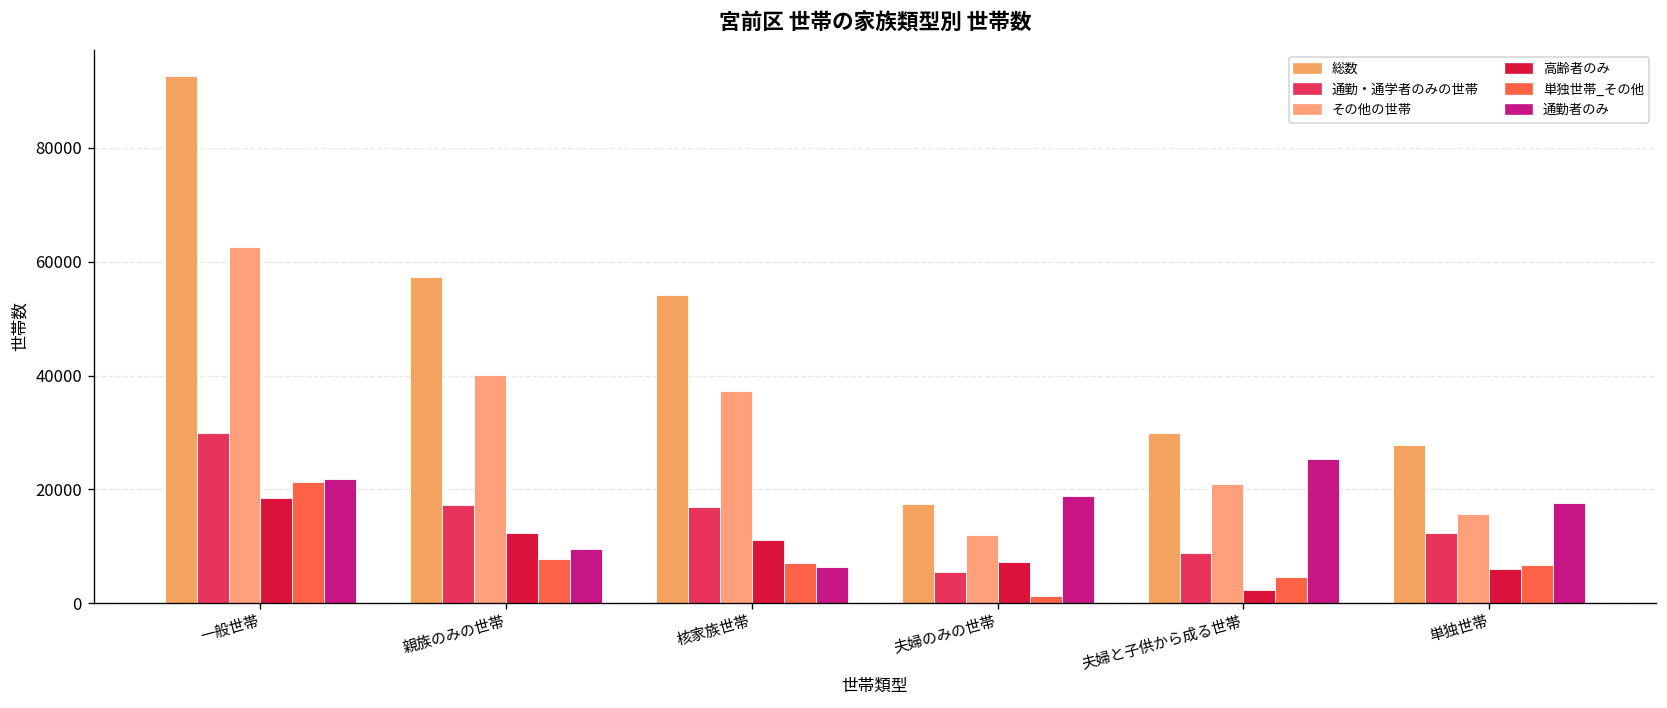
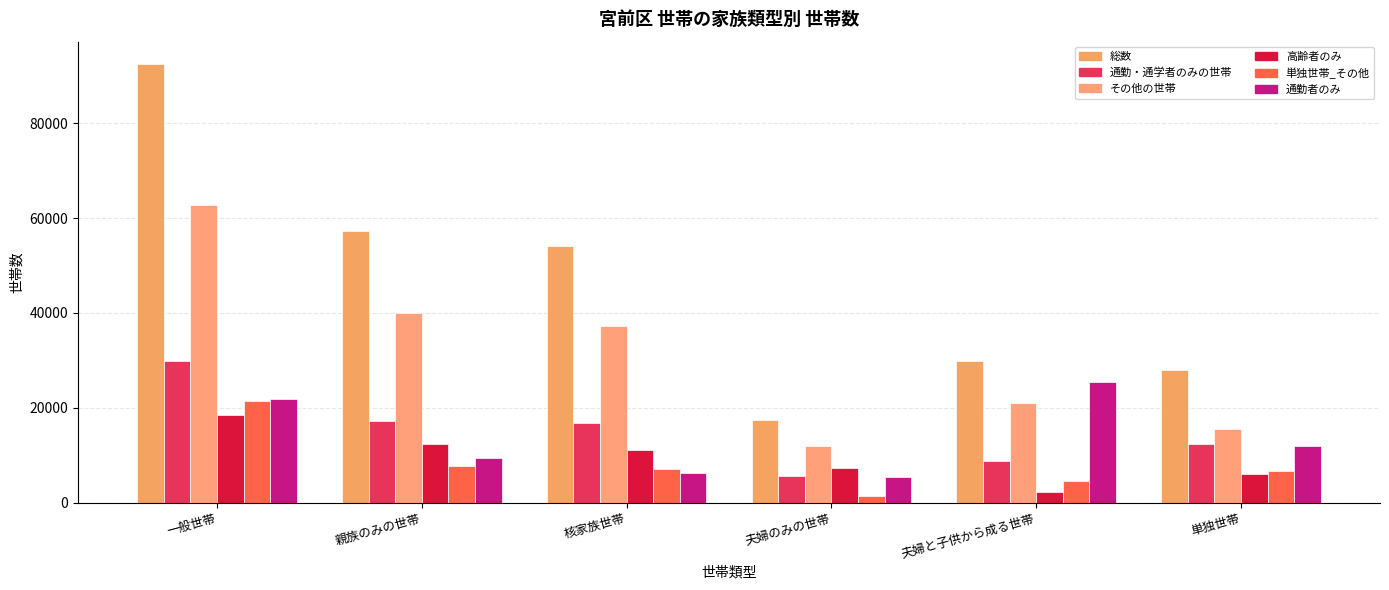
  {
    "通勤者のみ": {
      "一般世帯": 22000,
      "親族のみの世帯": 9000,
      "核家族世帯": 6000,
-     "夫婦のみの世帯": 19000,
+     "夫婦のみの世帯": 5000,
      "夫婦と子供から成る世帯": 25000,
-     "単独世帯": 18000
+     "単独世帯": 12000
    }
  }
